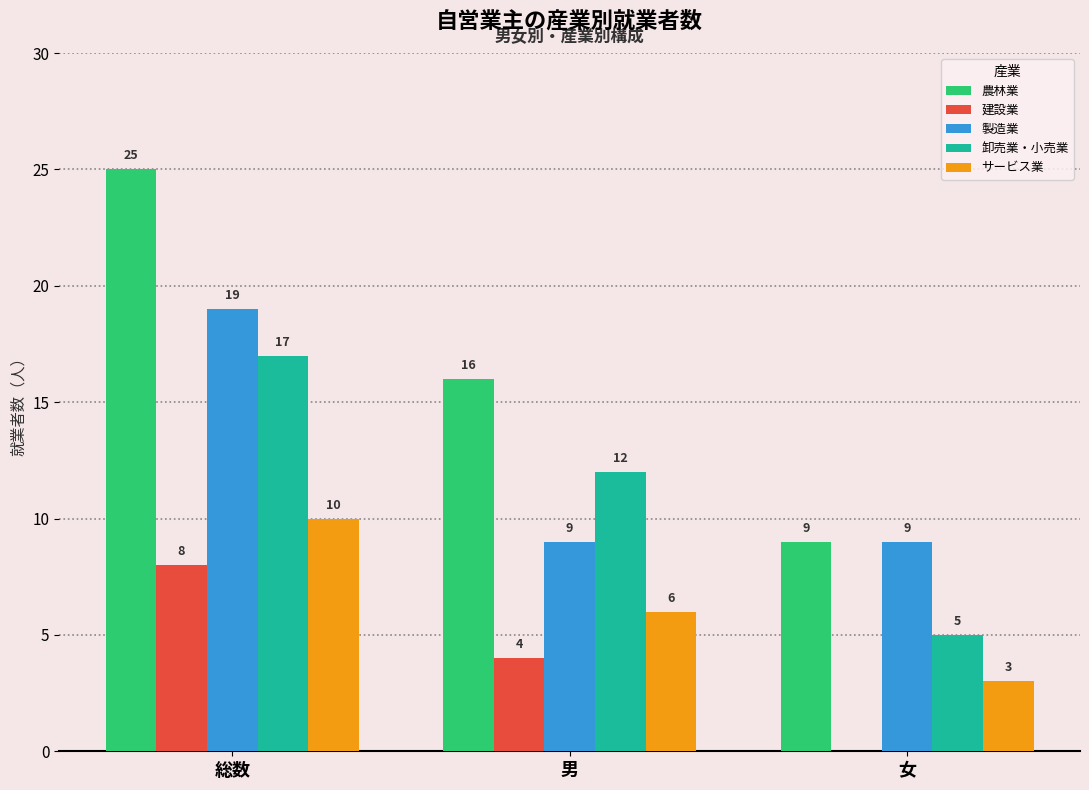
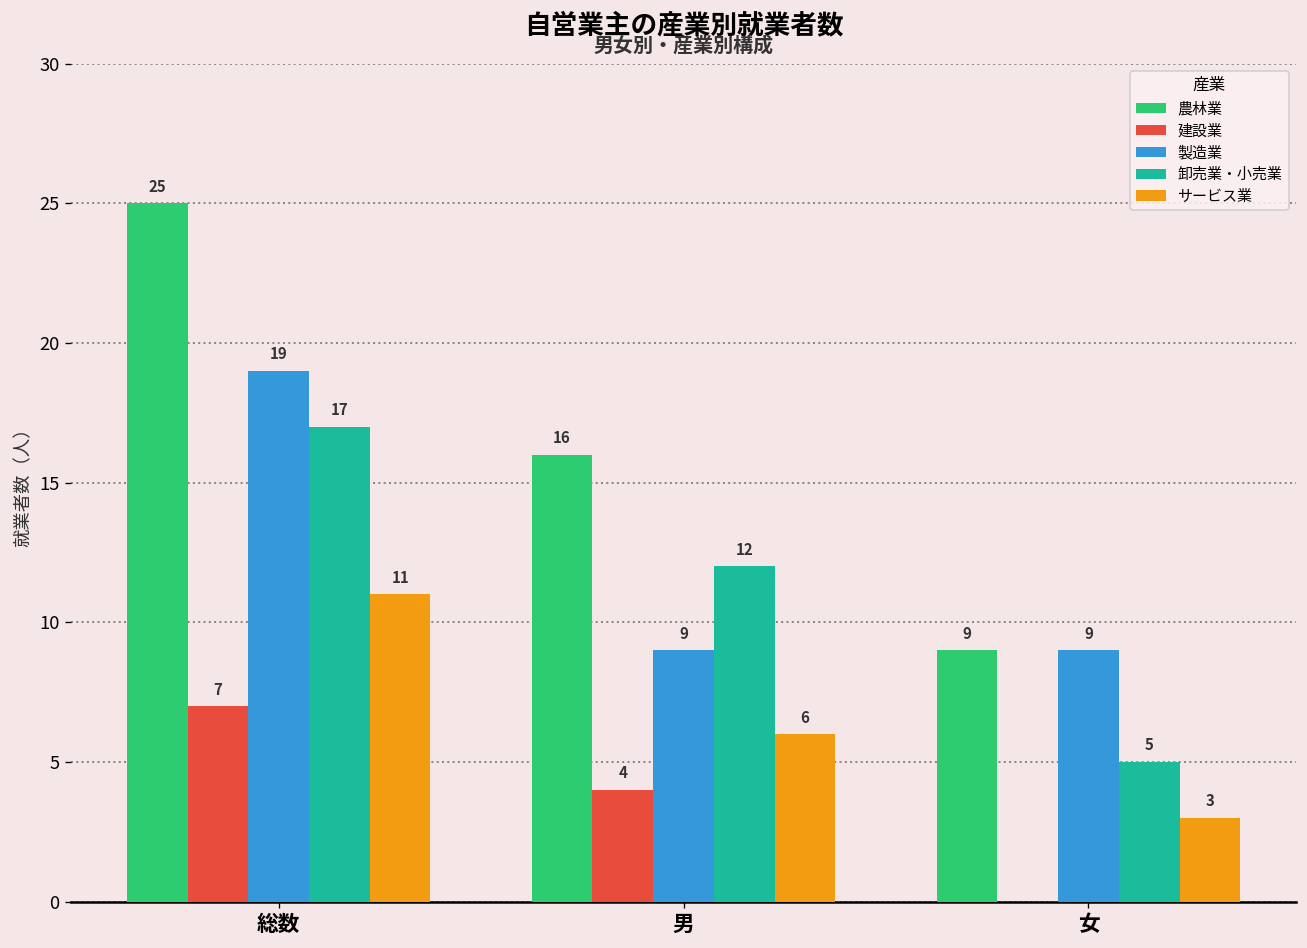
  {
    "建設業": {
-     "総数": 8,
+     "総数": 7,
      "男": 4
    },
    "製造業": {
      "総数": 19,
      "男": 9,
      "女": 9
    },
    "サービス業": {
-     "総数": 10,
+     "総数": 11,
      "男": 6,
      "女": 3
    }
  }
